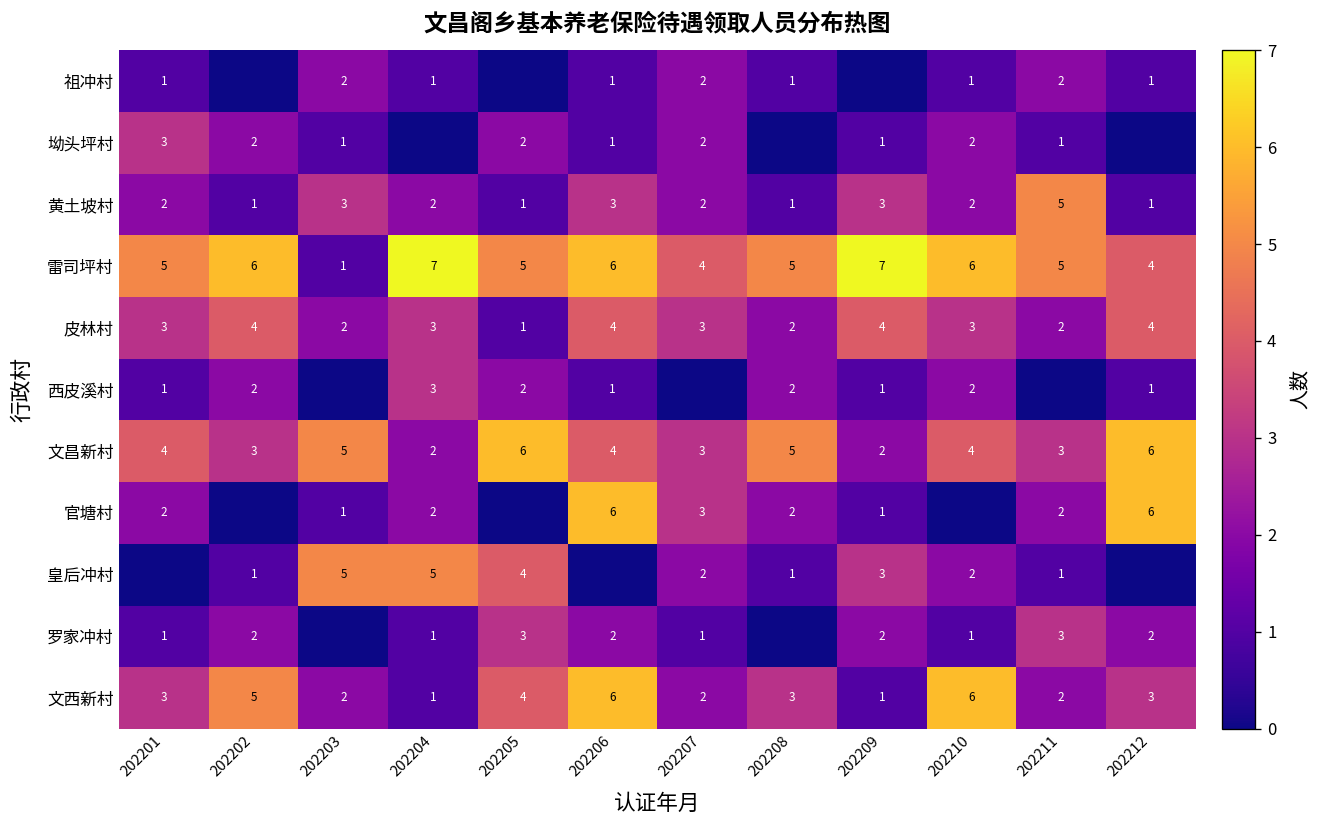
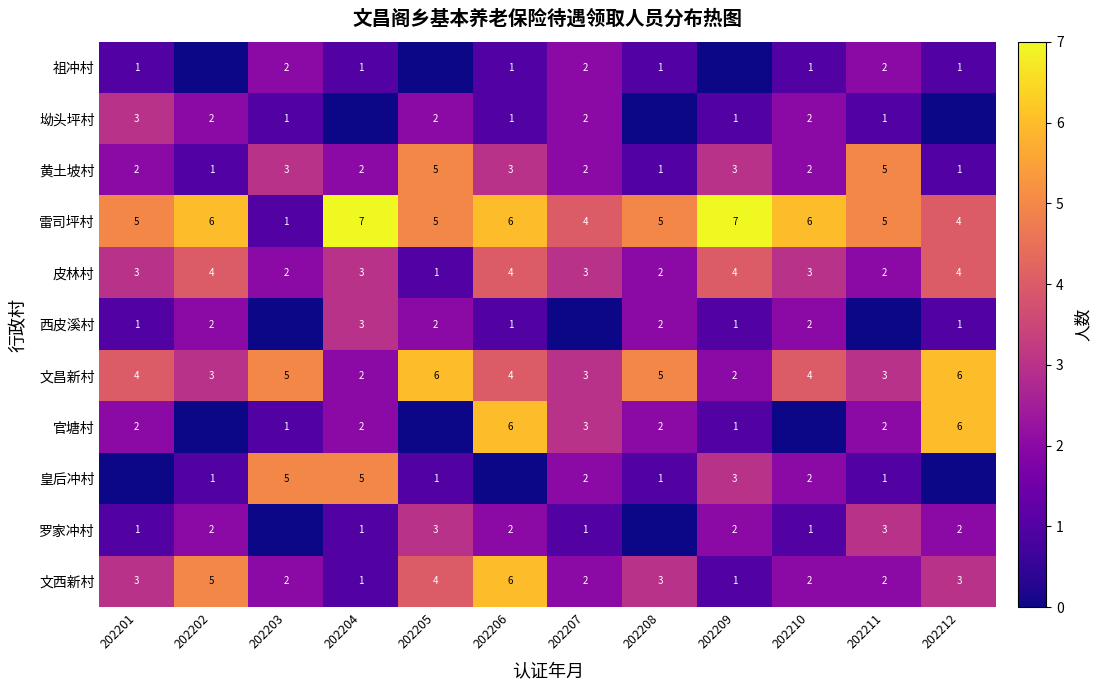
  {
    "祖冲村": {
      "202201": 1,
      "202203": 2,
      "202204": 1,
      "202206": 1,
      "202207": 2,
      "202208": 1,
      "202210": 1,
      "202211": 2,
      "202212": 1
    },
    "坳头坪村": {
      "202201": 3,
      "202202": 2,
      "202203": 1,
      "202205": 2,
      "202206": 1,
      "202207": 2,
      "202209": 1,
      "202210": 2,
      "202211": 1
    },
    "黄土坡村": {
      "202201": 2,
      "202202": 1,
      "202203": 3,
      "202204": 2,
-     "202205": 1,
+     "202205": 5,
      "202206": 3,
      "202207": 2,
      "202208": 1,
      "202209": 3,
      "202210": 2,
      "202211": 5,
      "202212": 1
    },
    "雷司坪村": {
      "202201": 5,
      "202202": 6,
      "202203": 1,
      "202204": 7,
      "202205": 5,
      "202206": 6,
      "202207": 4,
      "202208": 5,
      "202209": 7,
      "202210": 6,
      "202211": 5,
      "202212": 4
    },
    "皮林村": {
      "202201": 3,
      "202202": 4,
      "202203": 2,
      "202204": 3,
      "202205": 1,
      "202206": 4,
      "202207": 3,
      "202208": 2,
      "202209": 4,
      "202210": 3,
      "202211": 2,
      "202212": 4
    },
    "西皮溪村": {
      "202201": 1,
      "202202": 2,
      "202204": 3,
      "202205": 2,
      "202206": 1,
      "202208": 2,
      "202209": 1,
      "202210": 2,
      "202212": 1
    },
    "文昌新村": {
      "202201": 4,
      "202202": 3,
      "202203": 5,
      "202204": 2,
      "202205": 6,
      "202206": 4,
      "202207": 3,
      "202208": 5,
      "202209": 2,
      "202210": 4,
      "202211": 3,
      "202212": 6
    },
    "官塘村": {
      "202201": 2,
      "202203": 1,
      "202204": 2,
      "202206": 6,
      "202207": 3,
      "202208": 2,
      "202209": 1,
      "202211": 2,
      "202212": 6
    },
    "皇后冲村": {
      "202202": 1,
      "202203": 5,
      "202204": 5,
-     "202205": 4,
+     "202205": 1,
      "202207": 2,
      "202208": 1,
      "202209": 3,
      "202210": 2,
      "202211": 1
    },
    "罗家冲村": {
      "202201": 1,
      "202202": 2,
      "202204": 1,
      "202205": 3,
      "202206": 2,
      "202207": 1,
      "202209": 2,
      "202210": 1,
      "202211": 3,
      "202212": 2
    },
    "文西新村": {
      "202201": 3,
      "202202": 5,
      "202203": 2,
      "202204": 1,
      "202205": 4,
      "202206": 6,
      "202207": 2,
      "202208": 3,
      "202209": 1,
-     "202210": 6,
+     "202210": 2,
      "202211": 2,
      "202212": 3
    }
  }
